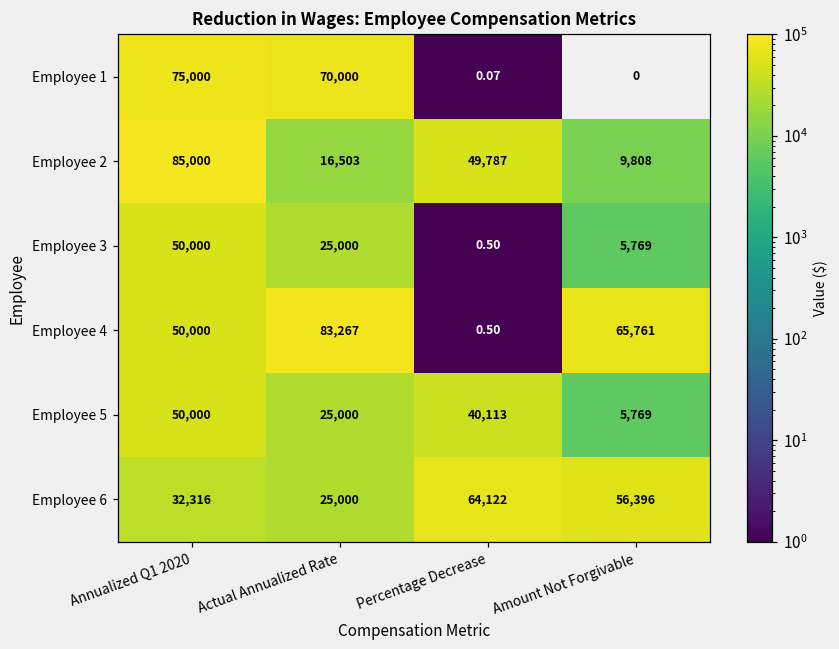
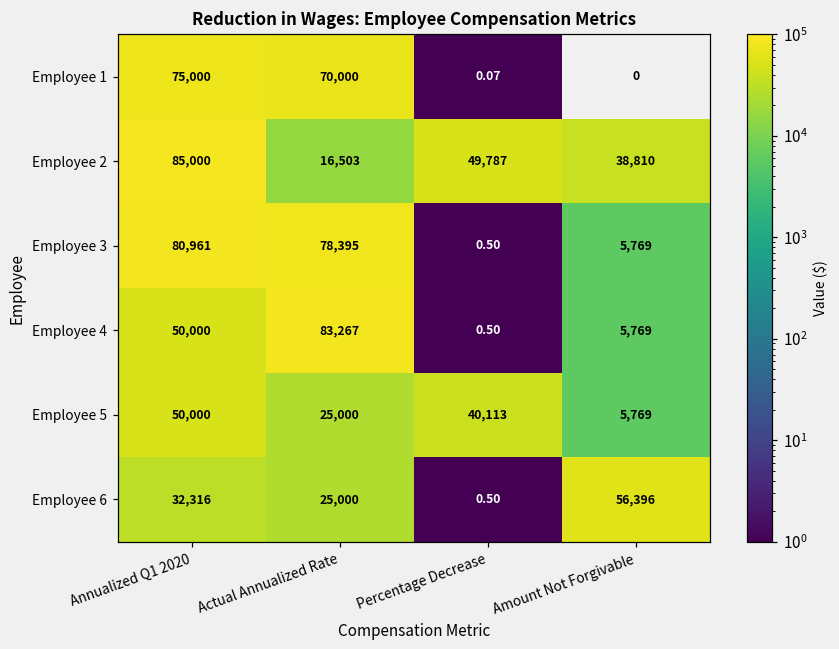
  {
    "Employee 1": {
      "Annualized Q1 2020": "75,000",
      "Actual Annualized Rate": "70,000",
      "Percentage Decrease": "0.07"
    },
    "Employee 2": {
      "Annualized Q1 2020": "85,000",
      "Actual Annualized Rate": "16,503",
      "Percentage Decrease": "49,787",
-     "Amount Not Forgivable": "9,808"
+     "Amount Not Forgivable": "38,810"
    },
    "Employee 3": {
-     "Annualized Q1 2020": "50,000",
-     "Actual Annualized Rate": "25,000",
+     "Annualized Q1 2020": "80,961",
+     "Actual Annualized Rate": "78,395",
      "Percentage Decrease": "0.50",
      "Amount Not Forgivable": "5,769"
    },
    "Employee 4": {
      "Annualized Q1 2020": "50,000",
      "Actual Annualized Rate": "83,267",
      "Percentage Decrease": "0.50",
-     "Amount Not Forgivable": "65,761"
+     "Amount Not Forgivable": "5,769"
    },
    "Employee 5": {
      "Annualized Q1 2020": "50,000",
      "Actual Annualized Rate": "25,000",
      "Percentage Decrease": "40,113",
      "Amount Not Forgivable": "5,769"
    },
    "Employee 6": {
      "Annualized Q1 2020": "32,316",
      "Actual Annualized Rate": "25,000",
-     "Percentage Decrease": "64,122",
+     "Percentage Decrease": "0.50",
      "Amount Not Forgivable": "56,396"
    }
  }
